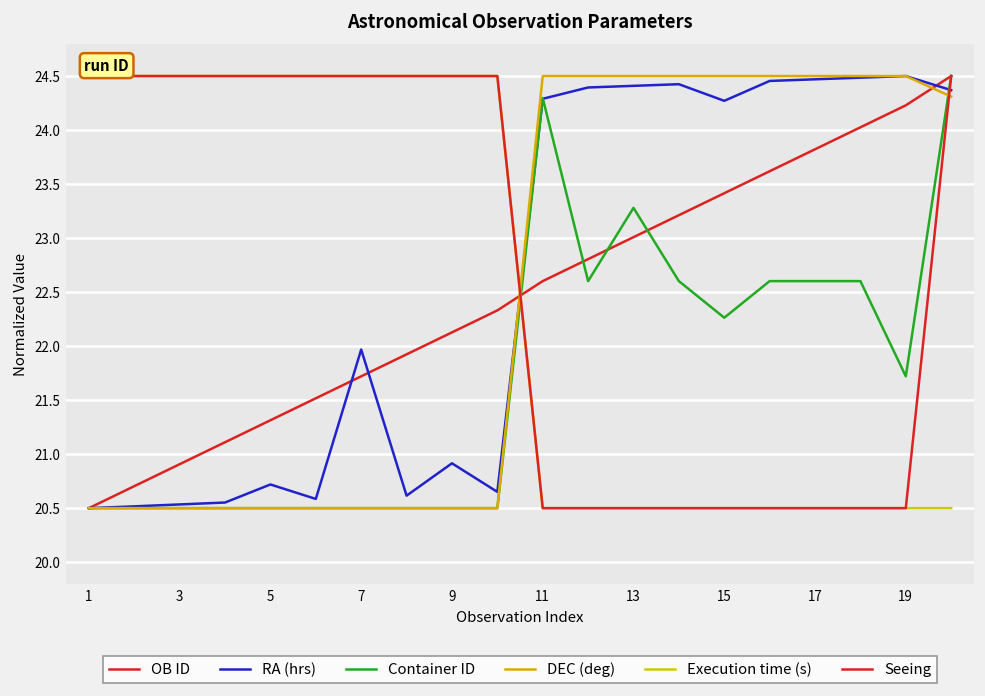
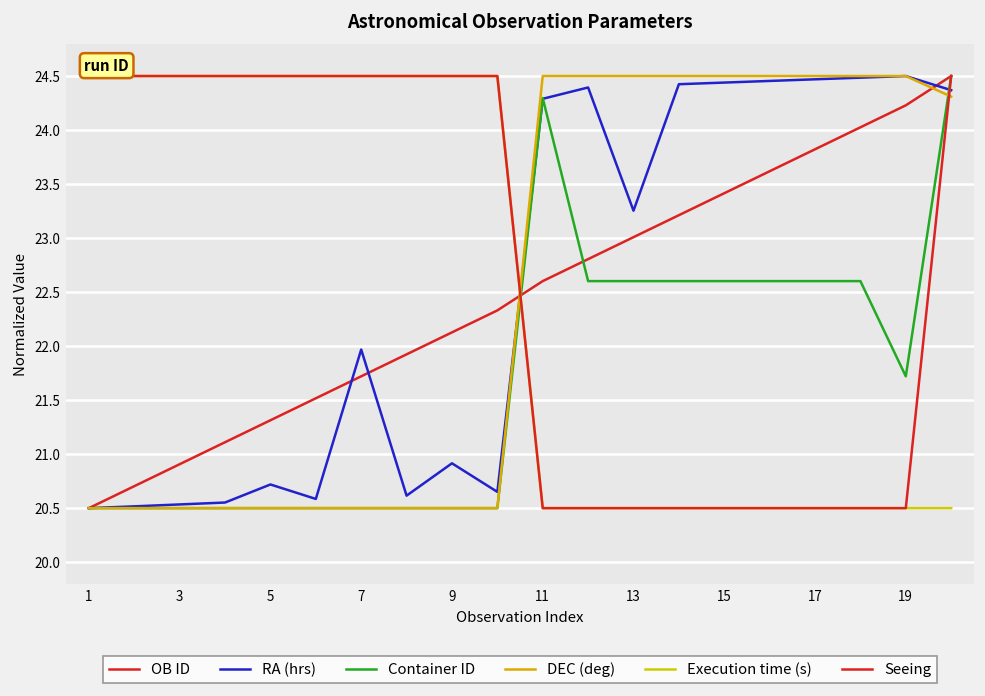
  {
    "RA (hrs)": {
      "3": 20.5,
      "5": 20.7,
      "7": 22.0,
      "9": 20.9,
-     "13": 24.4,
-     "15": 24.3,
+     "13": 23.3,
+     "15": 24.4,
      "17": 24.5
    },
    "Container ID": {
-     "13": 23.3,
-     "15": 22.3,
+     "13": 22.6,
+     "15": 22.6,
      "17": 22.6,
      "19": 21.7
    }
  }
